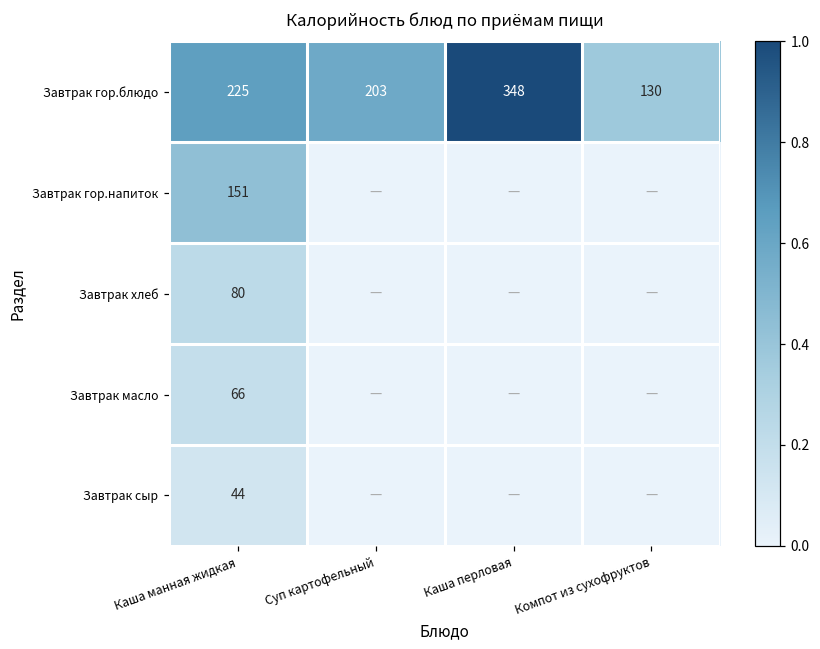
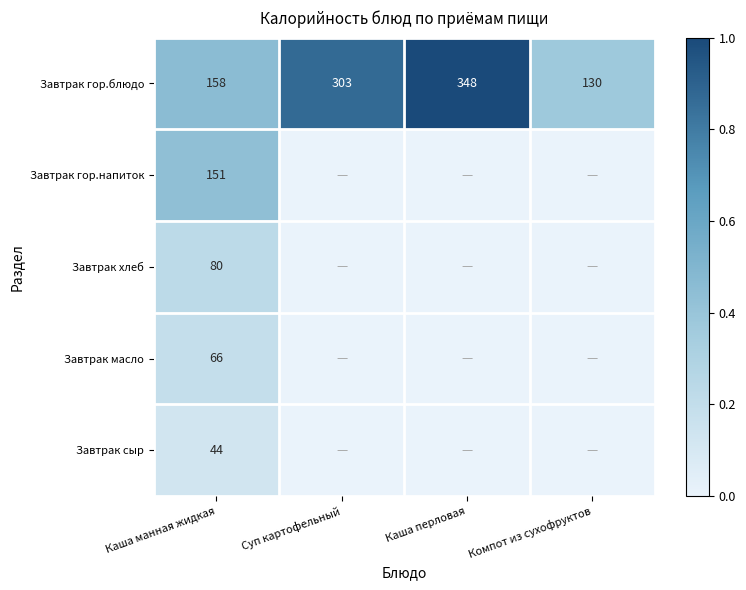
  {
    "Завтрак гор.блюдо": {
-     "Каша манная жидкая": 225,
-     "Суп картофельный": 203,
+     "Каша манная жидкая": 158,
+     "Суп картофельный": 303,
      "Каша перловая": 348,
      "Компот из сухофруктов": 130
    },
    "Завтрак гор.напиток": {
      "Каша манная жидкая": 151
    },
    "Завтрак хлеб": {
      "Каша манная жидкая": 80
    },
    "Завтрак масло": {
      "Каша манная жидкая": 66
    },
    "Завтрак сыр": {
      "Каша манная жидкая": 44
    }
  }
